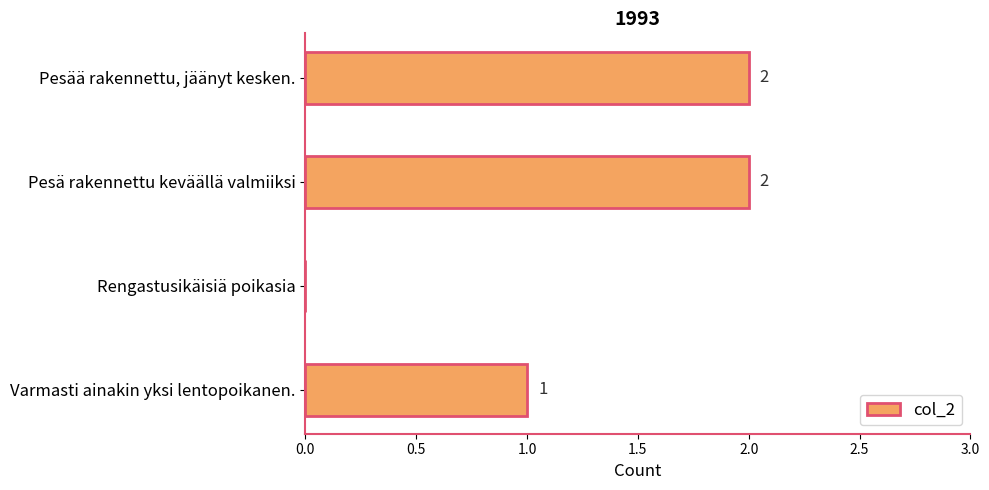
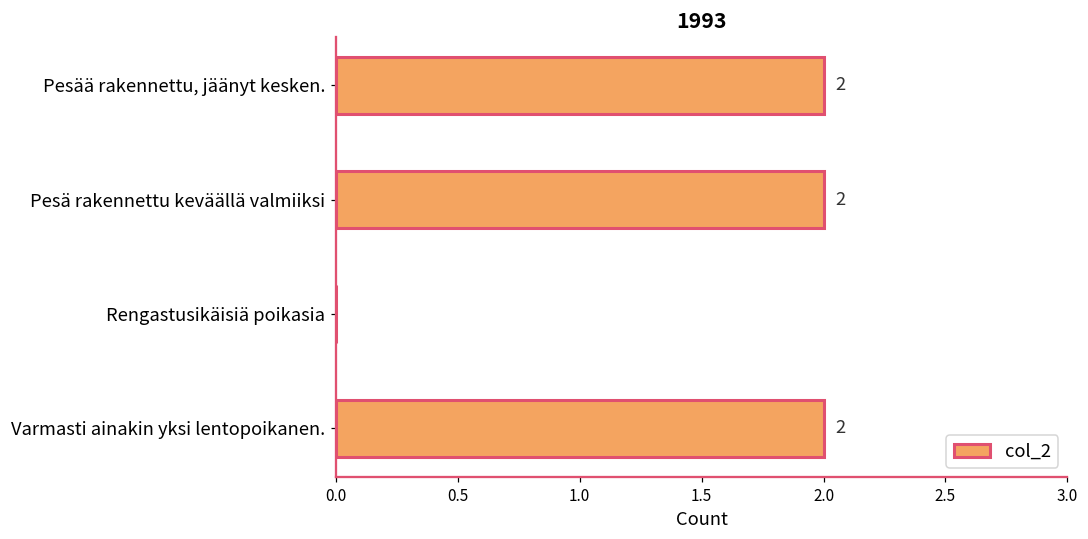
  {
    "Pesää rakennettu, jäänyt kesken.": 2,
    "Pesä rakennettu keväällä valmiiksi": 2,
-   "Varmasti ainakin yksi lentopoikanen.": 1
+   "Varmasti ainakin yksi lentopoikanen.": 2
  }
